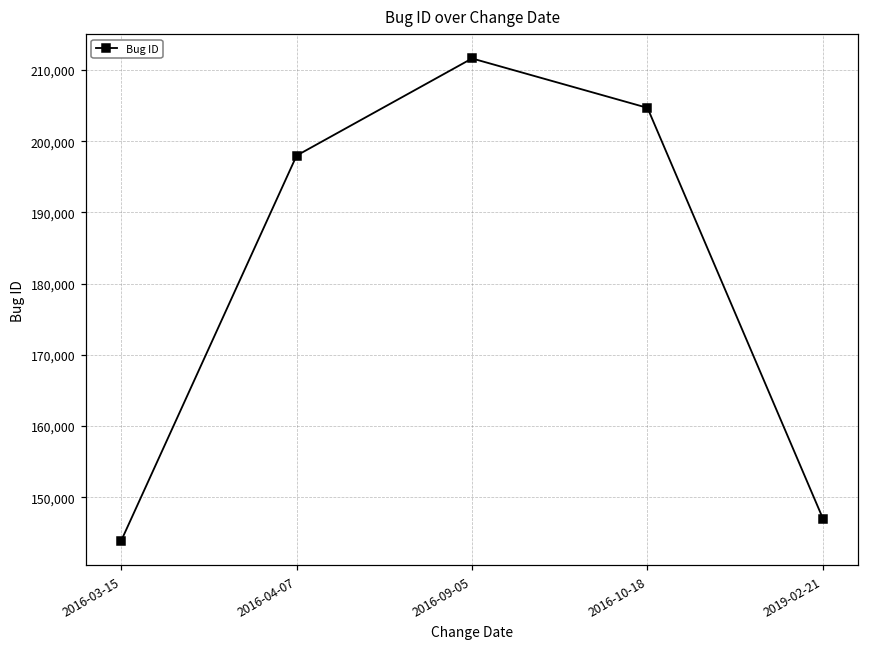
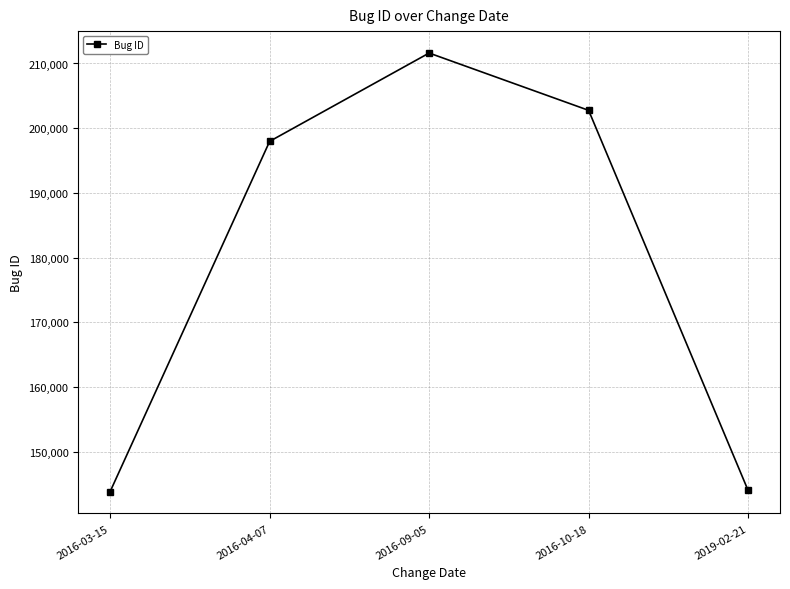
  {
    "2016-03-15": "144,000",
    "2016-04-07": "198,000",
    "2016-09-05": "212,000",
-   "2016-10-18": "205,000",
-   "2019-02-21": "147,000"
+   "2016-10-18": "203,000",
+   "2019-02-21": "144,000"
  }
